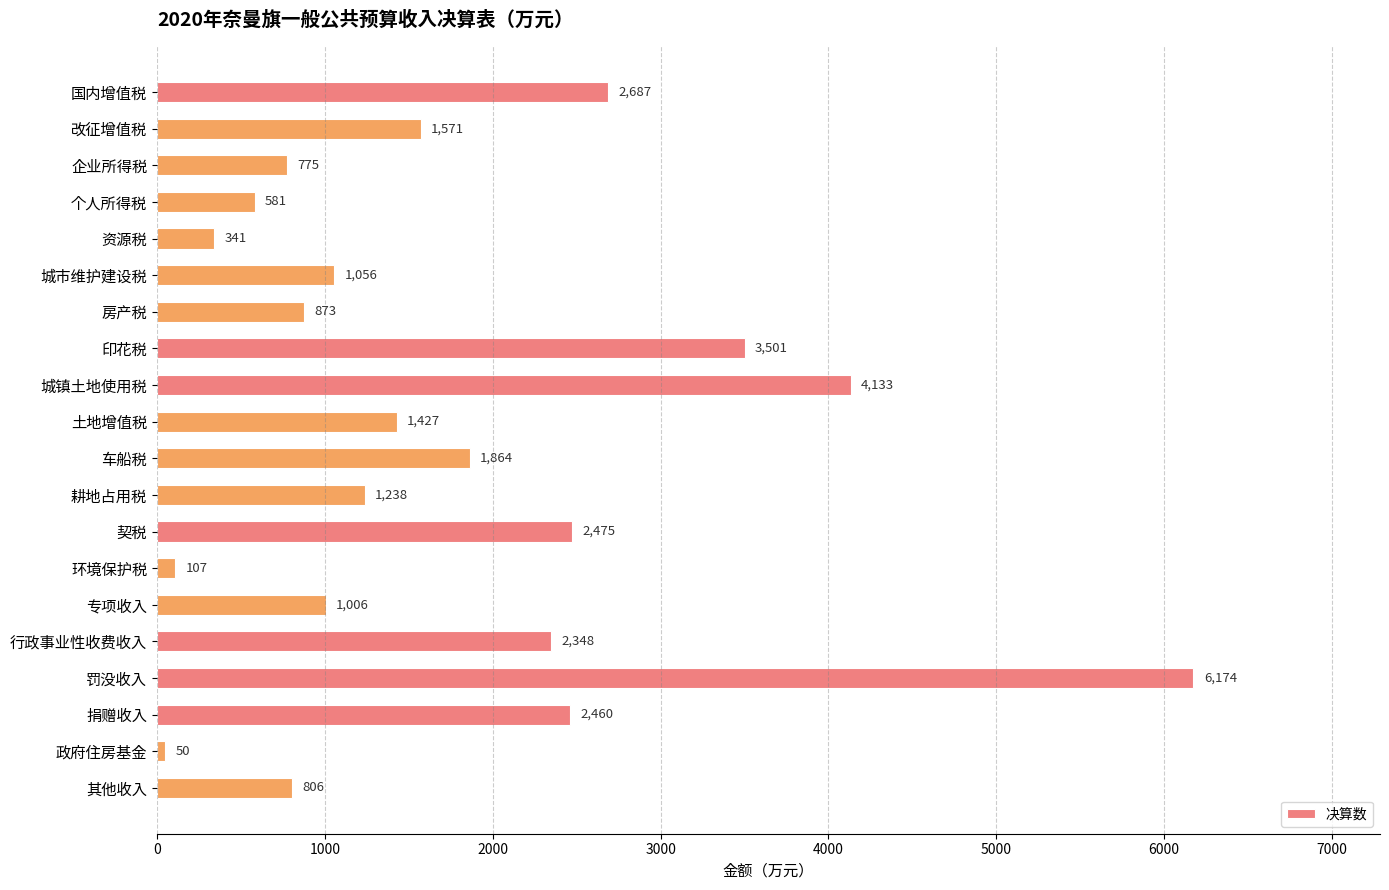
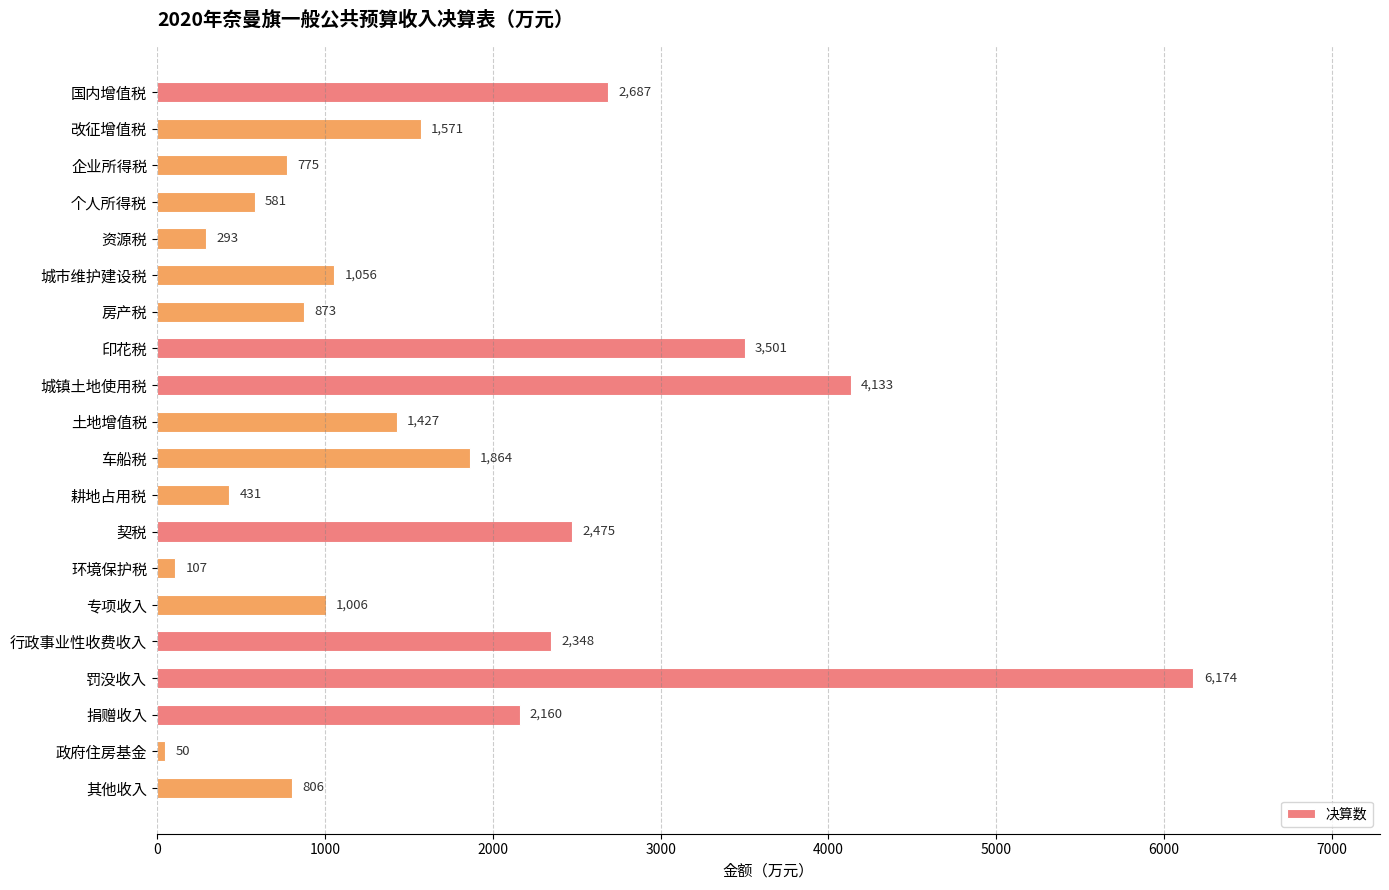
  {
    "国内增值税": "2,687",
    "改征增值税": "1,571",
    "企业所得税": "775",
    "个人所得税": "581",
-   "资源税": "341",
+   "资源税": "293",
    "城市维护建设税": "1,056",
    "房产税": "873",
    "印花税": "3,501",
    "城镇土地使用税": "4,133",
    "土地增值税": "1,427",
    "车船税": "1,864",
-   "耕地占用税": "1,238",
+   "耕地占用税": "431",
    "契税": "2,475",
    "环境保护税": "107",
    "专项收入": "1,006",
    "行政事业性收费收入": "2,348",
    "罚没收入": "6,174",
-   "捐赠收入": "2,460",
+   "捐赠收入": "2,160",
    "政府住房基金": "50",
    "其他收入": "806"
  }
